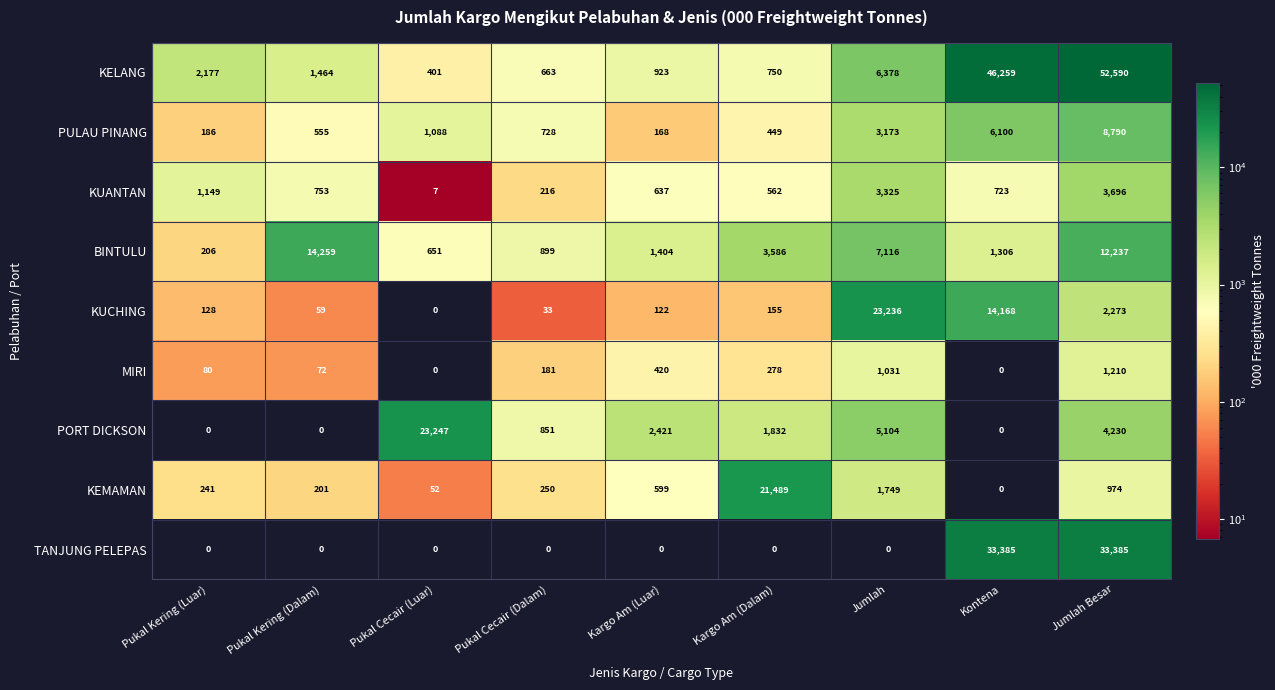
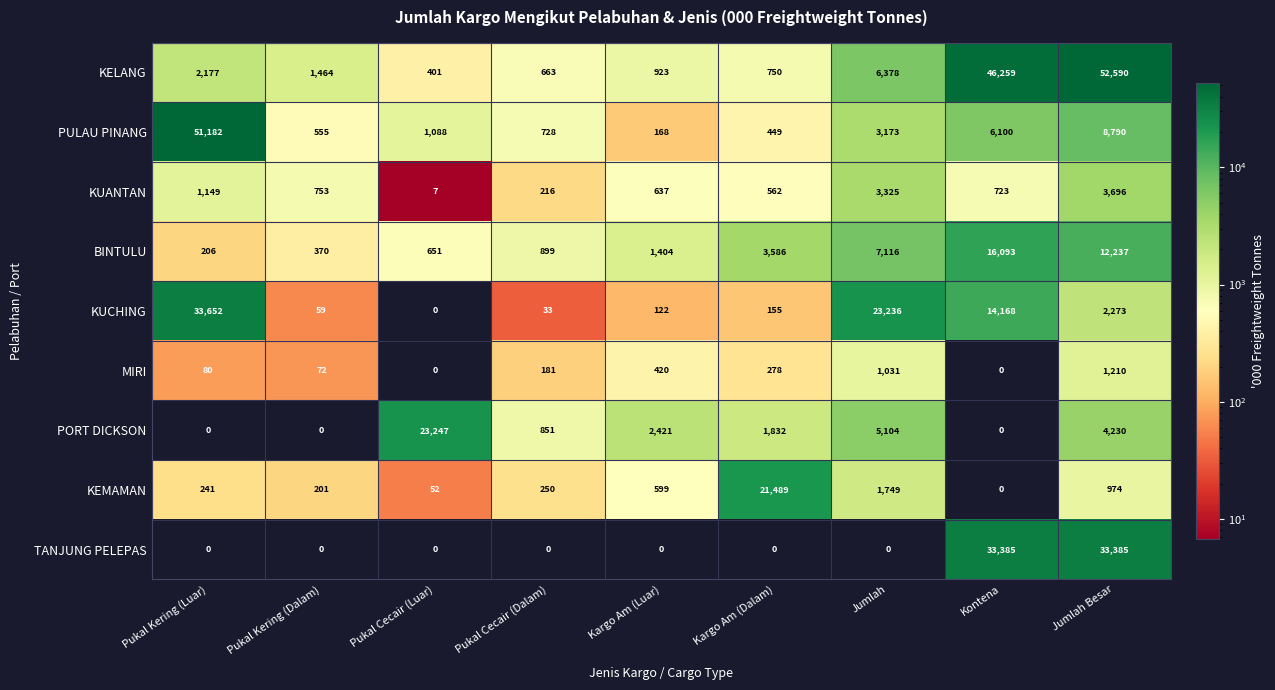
  {
    "KELANG": {
      "Pukal Kering (Luar)": "2,177",
      "Pukal Kering (Dalam)": "1,464",
      "Pukal Cecair (Luar)": "401",
      "Pukal Cecair (Dalam)": "663",
      "Kargo Am (Luar)": "923",
      "Kargo Am (Dalam)": "750",
      "Jumlah": "6,378",
      "Kontena": "46,259",
      "Jumlah Besar": "52,590"
    },
    "PULAU PINANG": {
-     "Pukal Kering (Luar)": "186",
+     "Pukal Kering (Luar)": "51,182",
      "Pukal Kering (Dalam)": "555",
      "Pukal Cecair (Luar)": "1,088",
      "Pukal Cecair (Dalam)": "728",
      "Kargo Am (Luar)": "168",
      "Kargo Am (Dalam)": "449",
      "Jumlah": "3,173",
      "Kontena": "6,100",
      "Jumlah Besar": "8,790"
    },
    "KUANTAN": {
      "Pukal Kering (Luar)": "1,149",
      "Pukal Kering (Dalam)": "753",
      "Pukal Cecair (Luar)": "7",
      "Pukal Cecair (Dalam)": "216",
      "Kargo Am (Luar)": "637",
      "Kargo Am (Dalam)": "562",
      "Jumlah": "3,325",
      "Kontena": "723",
      "Jumlah Besar": "3,696"
    },
    "BINTULU": {
      "Pukal Kering (Luar)": "206",
-     "Pukal Kering (Dalam)": "14,259",
+     "Pukal Kering (Dalam)": "370",
      "Pukal Cecair (Luar)": "651",
      "Pukal Cecair (Dalam)": "899",
      "Kargo Am (Luar)": "1,404",
      "Kargo Am (Dalam)": "3,586",
      "Jumlah": "7,116",
-     "Kontena": "1,306",
+     "Kontena": "16,093",
      "Jumlah Besar": "12,237"
    },
    "KUCHING": {
-     "Pukal Kering (Luar)": "128",
+     "Pukal Kering (Luar)": "33,652",
      "Pukal Kering (Dalam)": "59",
      "Pukal Cecair (Luar)": "0",
      "Pukal Cecair (Dalam)": "33",
      "Kargo Am (Luar)": "122",
      "Kargo Am (Dalam)": "155",
      "Jumlah": "23,236",
      "Kontena": "14,168",
      "Jumlah Besar": "2,273"
    },
    "MIRI": {
      "Pukal Kering (Luar)": "80",
      "Pukal Kering (Dalam)": "72",
      "Pukal Cecair (Luar)": "0",
      "Pukal Cecair (Dalam)": "181",
      "Kargo Am (Luar)": "420",
      "Kargo Am (Dalam)": "278",
      "Jumlah": "1,031",
      "Kontena": "0",
      "Jumlah Besar": "1,210"
    },
    "PORT DICKSON": {
      "Pukal Kering (Luar)": "0",
      "Pukal Kering (Dalam)": "0",
      "Pukal Cecair (Luar)": "23,247",
      "Pukal Cecair (Dalam)": "851",
      "Kargo Am (Luar)": "2,421",
      "Kargo Am (Dalam)": "1,832",
      "Jumlah": "5,104",
      "Kontena": "0",
      "Jumlah Besar": "4,230"
    },
    "KEMAMAN": {
      "Pukal Kering (Luar)": "241",
      "Pukal Kering (Dalam)": "201",
      "Pukal Cecair (Luar)": "52",
      "Pukal Cecair (Dalam)": "250",
      "Kargo Am (Luar)": "599",
      "Kargo Am (Dalam)": "21,489",
      "Jumlah": "1,749",
      "Kontena": "0",
      "Jumlah Besar": "974"
    },
    "TANJUNG PELEPAS": {
      "Pukal Kering (Luar)": "0",
      "Pukal Kering (Dalam)": "0",
      "Pukal Cecair (Luar)": "0",
      "Pukal Cecair (Dalam)": "0",
      "Kargo Am (Luar)": "0",
      "Kargo Am (Dalam)": "0",
      "Jumlah": "0",
      "Kontena": "33,385",
      "Jumlah Besar": "33,385"
    }
  }
